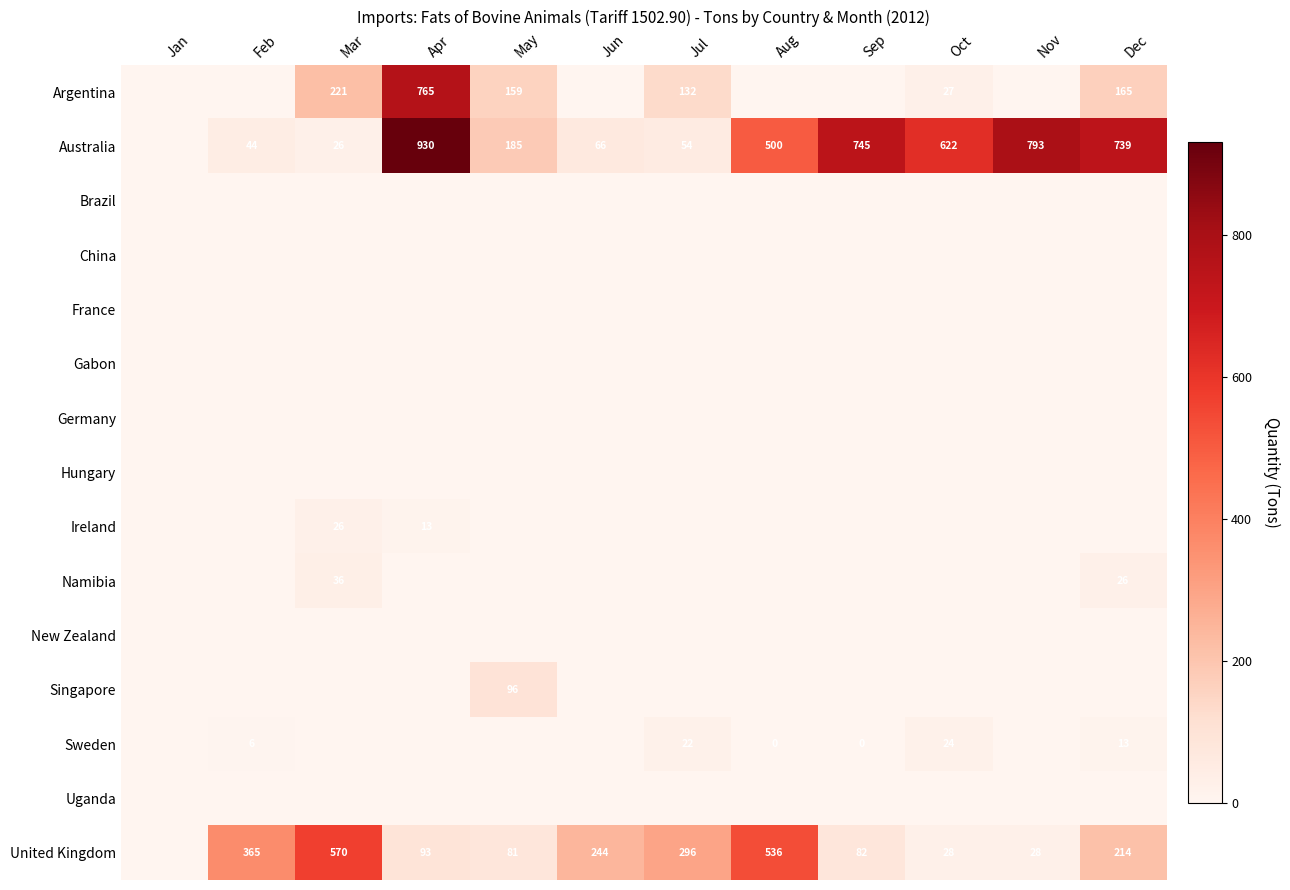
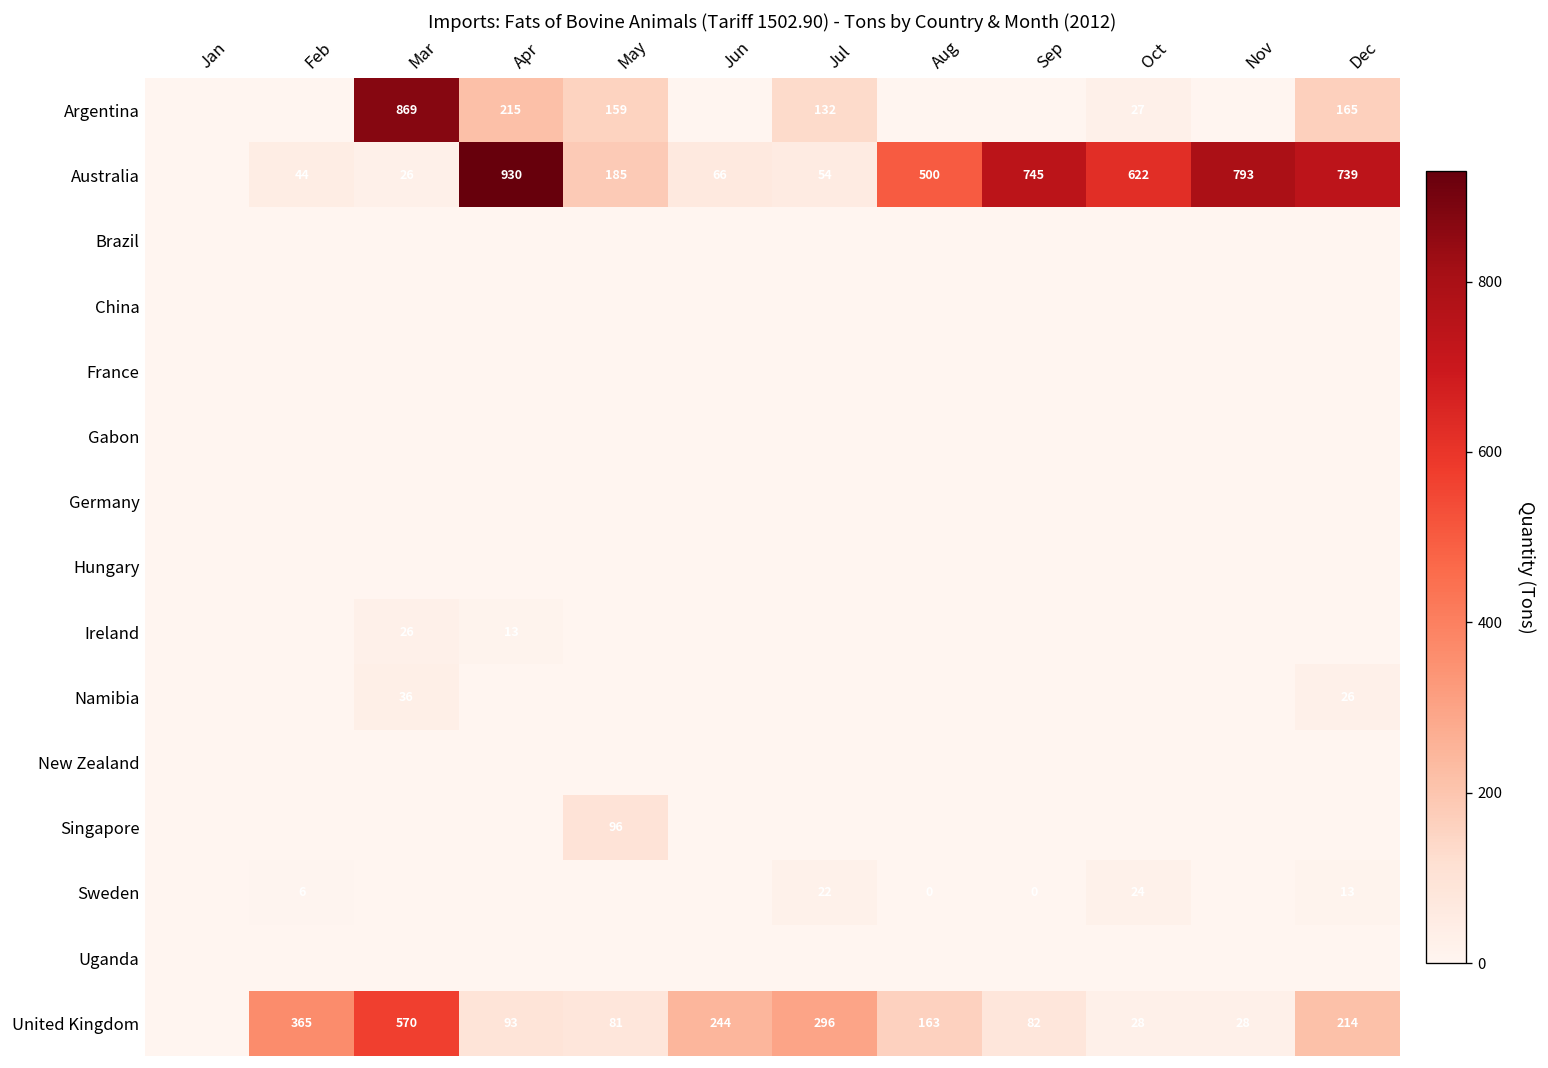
  {
    "Argentina": {
-     "Mar": 221,
-     "Apr": 765,
+     "Mar": 869,
+     "Apr": 215,
      "May": 159,
      "Jul": 132,
      "Dec": 165
    },
    "Australia": {
      "Apr": 930,
      "May": 185,
      "Aug": 500,
      "Sep": 745,
      "Oct": 622,
      "Nov": 793,
      "Dec": 739
    },
    "United Kingdom": {
      "Feb": 365,
      "Mar": 570,
      "Jun": 244,
      "Jul": 296,
-     "Aug": 536,
+     "Aug": 163,
      "Dec": 214
    }
  }
